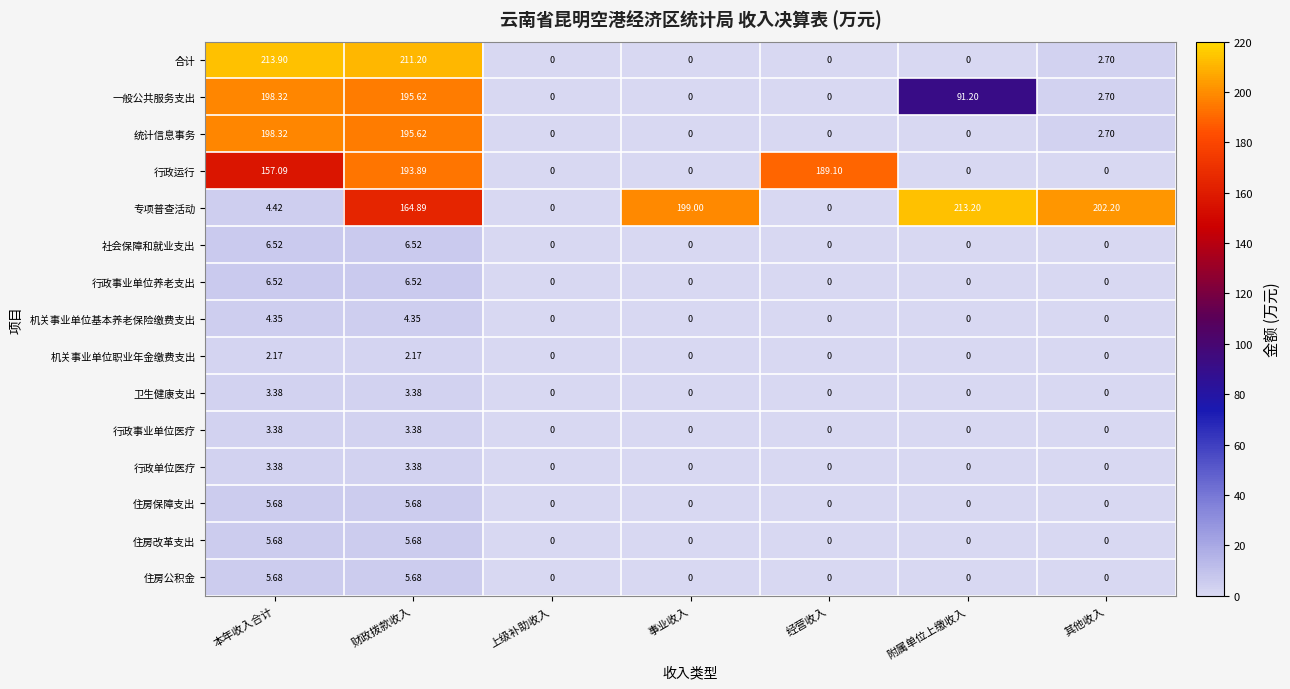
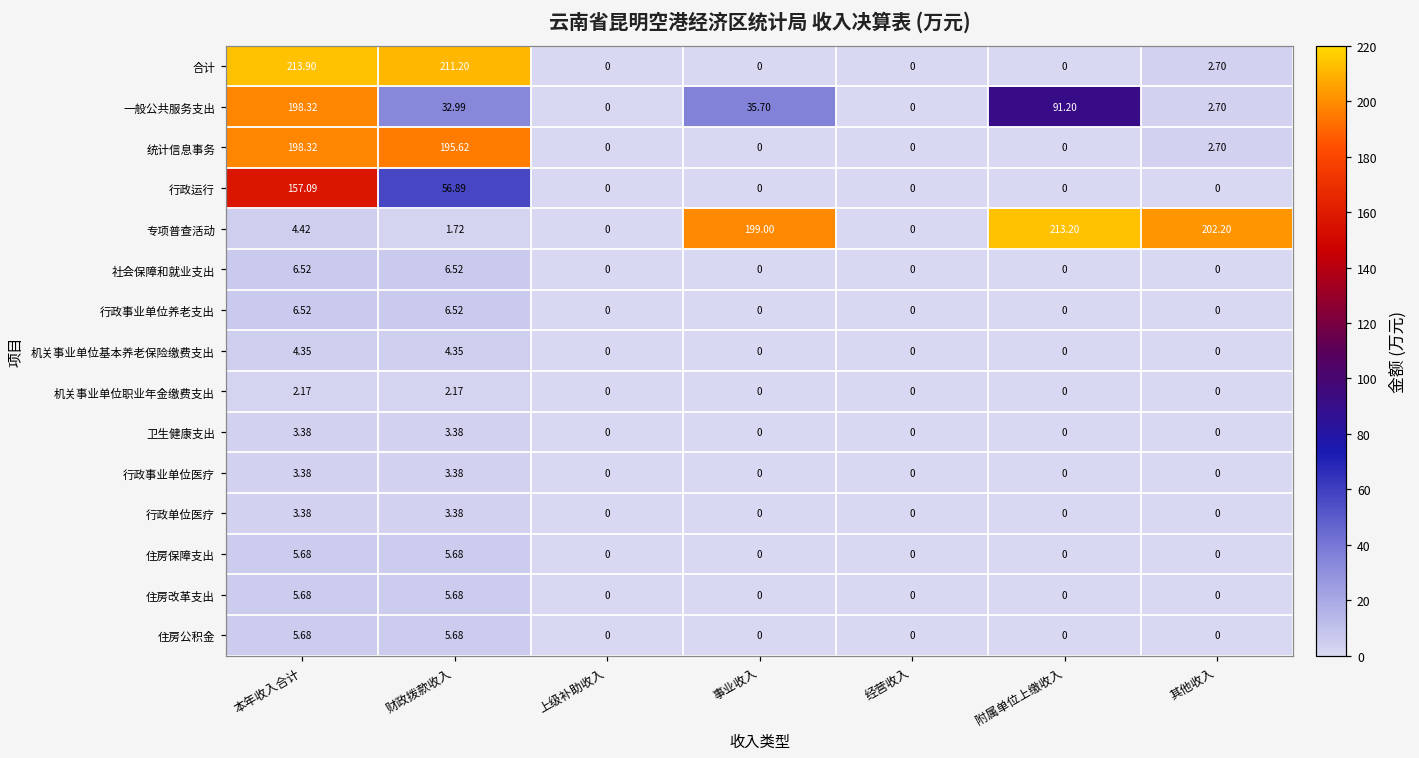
  {
    "合计": {
      "本年收入合计": 213.90,
      "财政拨款收入": 211.20,
      "上级补助收入": 0,
      "事业收入": 0,
      "经营收入": 0,
      "附属单位上缴收入": 0,
      "其他收入": 2.70
    },
    "一般公共服务支出": {
      "本年收入合计": 198.32,
-     "财政拨款收入": 195.62,
+     "财政拨款收入": 32.99,
      "上级补助收入": 0,
-     "事业收入": 0,
+     "事业收入": 35.70,
      "经营收入": 0,
      "附属单位上缴收入": 91.20,
      "其他收入": 2.70
    },
    "统计信息事务": {
      "本年收入合计": 198.32,
      "财政拨款收入": 195.62,
      "上级补助收入": 0,
      "事业收入": 0,
      "经营收入": 0,
      "附属单位上缴收入": 0,
      "其他收入": 2.70
    },
    "行政运行": {
      "本年收入合计": 157.09,
-     "财政拨款收入": 193.89,
+     "财政拨款收入": 56.89,
      "上级补助收入": 0,
      "事业收入": 0,
-     "经营收入": 189.10,
+     "经营收入": 0,
      "附属单位上缴收入": 0,
      "其他收入": 0
    },
    "专项普查活动": {
      "本年收入合计": 4.42,
-     "财政拨款收入": 164.89,
+     "财政拨款收入": 1.72,
      "上级补助收入": 0,
      "事业收入": 199.00,
      "经营收入": 0,
      "附属单位上缴收入": 213.20,
      "其他收入": 202.20
    },
    "社会保障和就业支出": {
      "本年收入合计": 6.52,
      "财政拨款收入": 6.52,
      "上级补助收入": 0,
      "事业收入": 0,
      "经营收入": 0,
      "附属单位上缴收入": 0,
      "其他收入": 0
    },
    "行政事业单位养老支出": {
      "本年收入合计": 6.52,
      "财政拨款收入": 6.52,
      "上级补助收入": 0,
      "事业收入": 0,
      "经营收入": 0,
      "附属单位上缴收入": 0,
      "其他收入": 0
    },
    "机关事业单位基本养老保险缴费支出": {
      "本年收入合计": 4.35,
      "财政拨款收入": 4.35,
      "上级补助收入": 0,
      "事业收入": 0,
      "经营收入": 0,
      "附属单位上缴收入": 0,
      "其他收入": 0
    },
    "机关事业单位职业年金缴费支出": {
      "本年收入合计": 2.17,
      "财政拨款收入": 2.17,
      "上级补助收入": 0,
      "事业收入": 0,
      "经营收入": 0,
      "附属单位上缴收入": 0,
      "其他收入": 0
    },
    "卫生健康支出": {
      "本年收入合计": 3.38,
      "财政拨款收入": 3.38,
      "上级补助收入": 0,
      "事业收入": 0,
      "经营收入": 0,
      "附属单位上缴收入": 0,
      "其他收入": 0
    },
    "行政事业单位医疗": {
      "本年收入合计": 3.38,
      "财政拨款收入": 3.38,
      "上级补助收入": 0,
      "事业收入": 0,
      "经营收入": 0,
      "附属单位上缴收入": 0,
      "其他收入": 0
    },
    "行政单位医疗": {
      "本年收入合计": 3.38,
      "财政拨款收入": 3.38,
      "上级补助收入": 0,
      "事业收入": 0,
      "经营收入": 0,
      "附属单位上缴收入": 0,
      "其他收入": 0
    },
    "住房保障支出": {
      "本年收入合计": 5.68,
      "财政拨款收入": 5.68,
      "上级补助收入": 0,
      "事业收入": 0,
      "经营收入": 0,
      "附属单位上缴收入": 0,
      "其他收入": 0
    },
    "住房改革支出": {
      "本年收入合计": 5.68,
      "财政拨款收入": 5.68,
      "上级补助收入": 0,
      "事业收入": 0,
      "经营收入": 0,
      "附属单位上缴收入": 0,
      "其他收入": 0
    },
    "住房公积金": {
      "本年收入合计": 5.68,
      "财政拨款收入": 5.68,
      "上级补助收入": 0,
      "事业收入": 0,
      "经营收入": 0,
      "附属单位上缴收入": 0,
      "其他收入": 0
    }
  }
